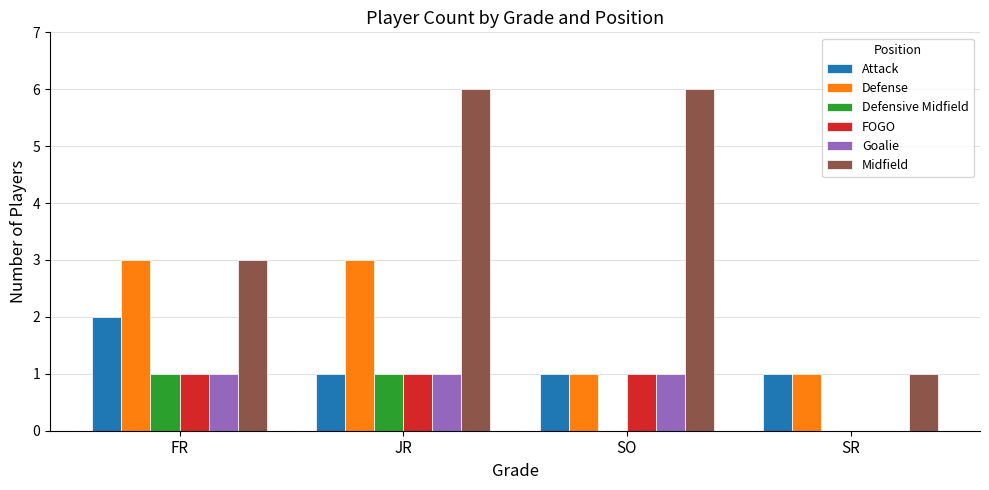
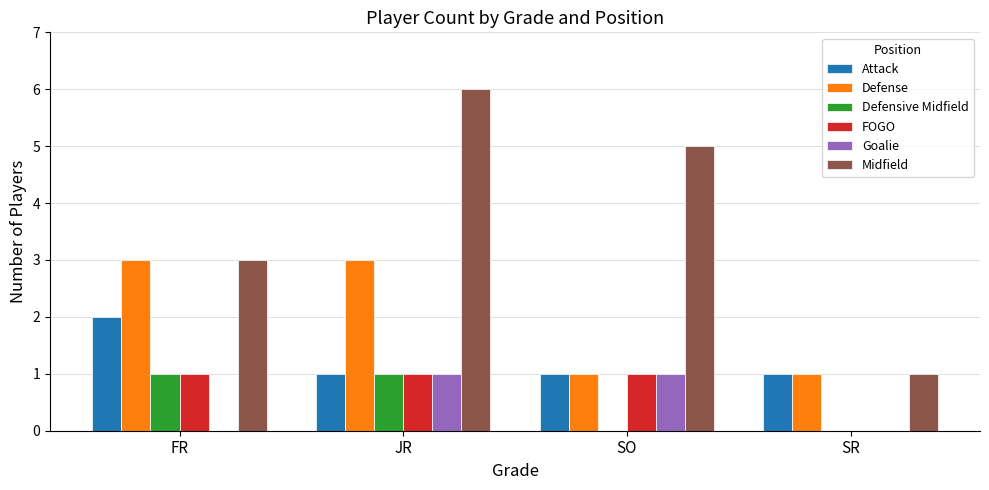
  {
    "Attack": {
      "FR": 2,
      "JR": 1,
      "SO": 1,
      "SR": 1
    },
    "Defense": {
      "FR": 3,
      "JR": 3,
      "SO": 1,
      "SR": 1
    },
    "Defensive Midfield": {
      "FR": 1,
      "JR": 1,
      "SO": 0,
      "SR": 0
    },
    "FOGO": {
      "FR": 1,
      "JR": 1,
      "SO": 1,
      "SR": 0
    },
    "Goalie": {
-     "FR": 1,
+     "FR": 0,
      "JR": 1,
      "SO": 1,
      "SR": 0
    },
    "Midfield": {
      "FR": 3,
      "JR": 6,
-     "SO": 6,
+     "SO": 5,
      "SR": 1
    }
  }
